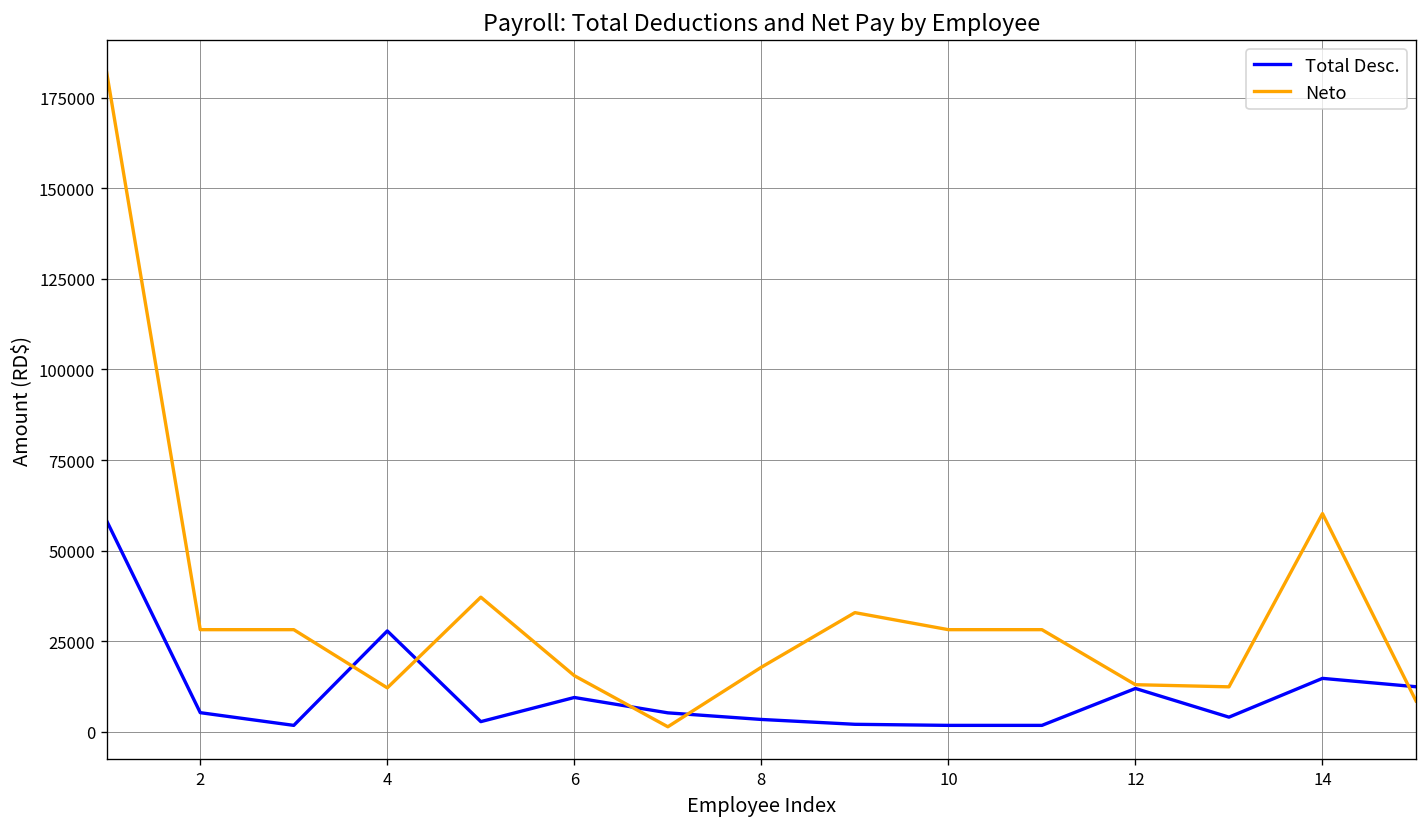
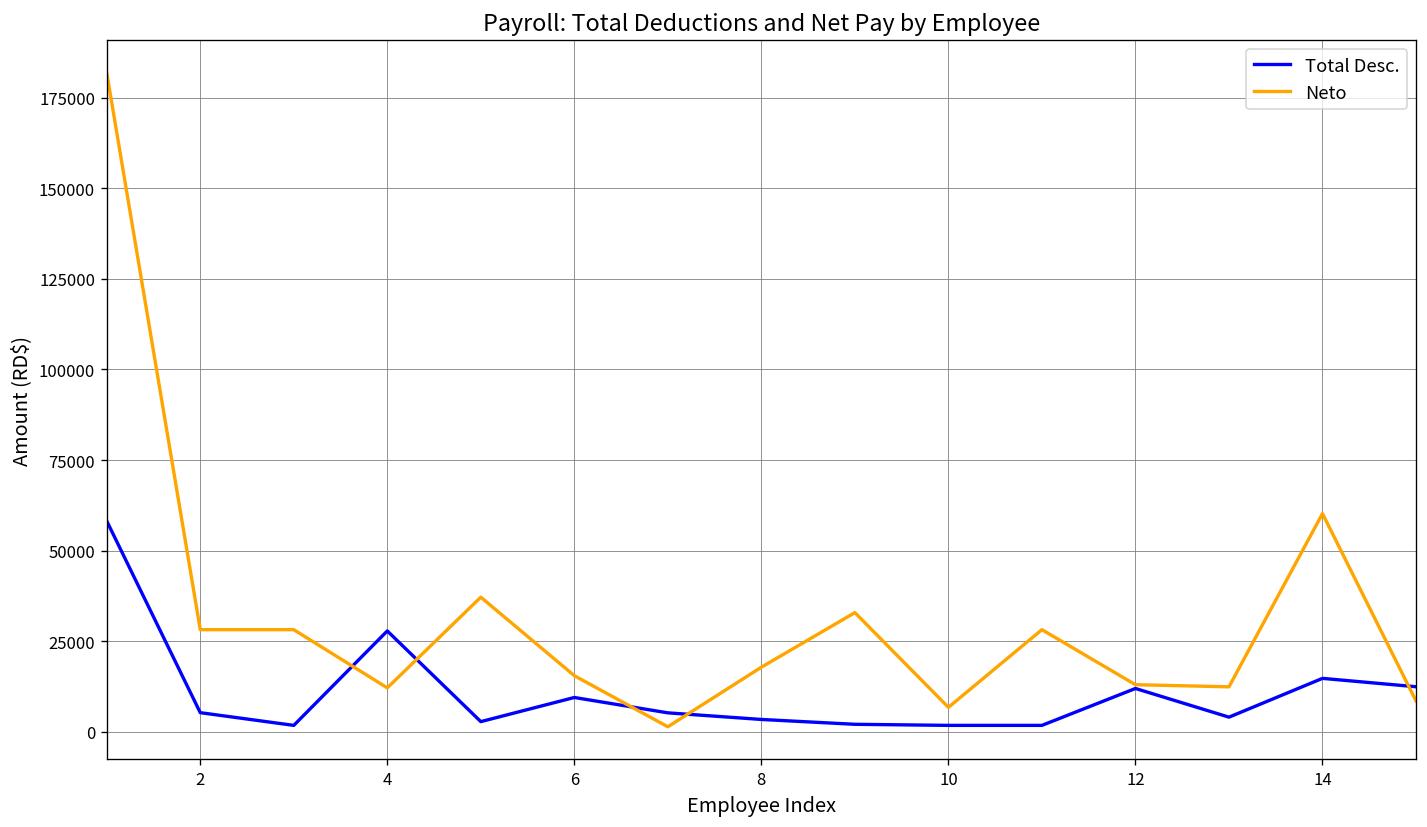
  {
    "Total Desc.": {
      "2": 5000,
      "4": 28000,
      "6": 9000,
      "8": 3000,
      "10": 2000,
      "12": 12000,
      "14": 15000
    },
    "Neto": {
      "2": 28000,
      "4": 12000,
      "6": 16000,
      "8": 18000,
-     "10": 28000,
+     "10": 7000,
      "12": 13000,
      "14": 60000
    }
  }
